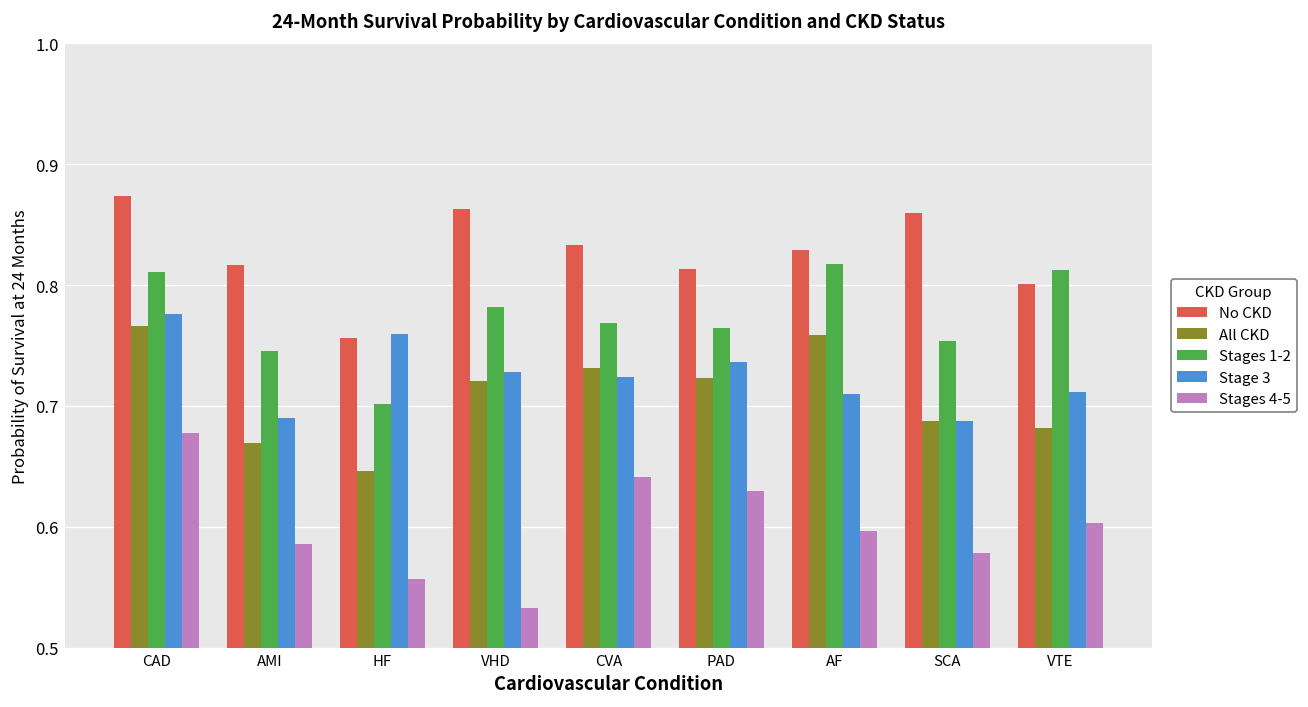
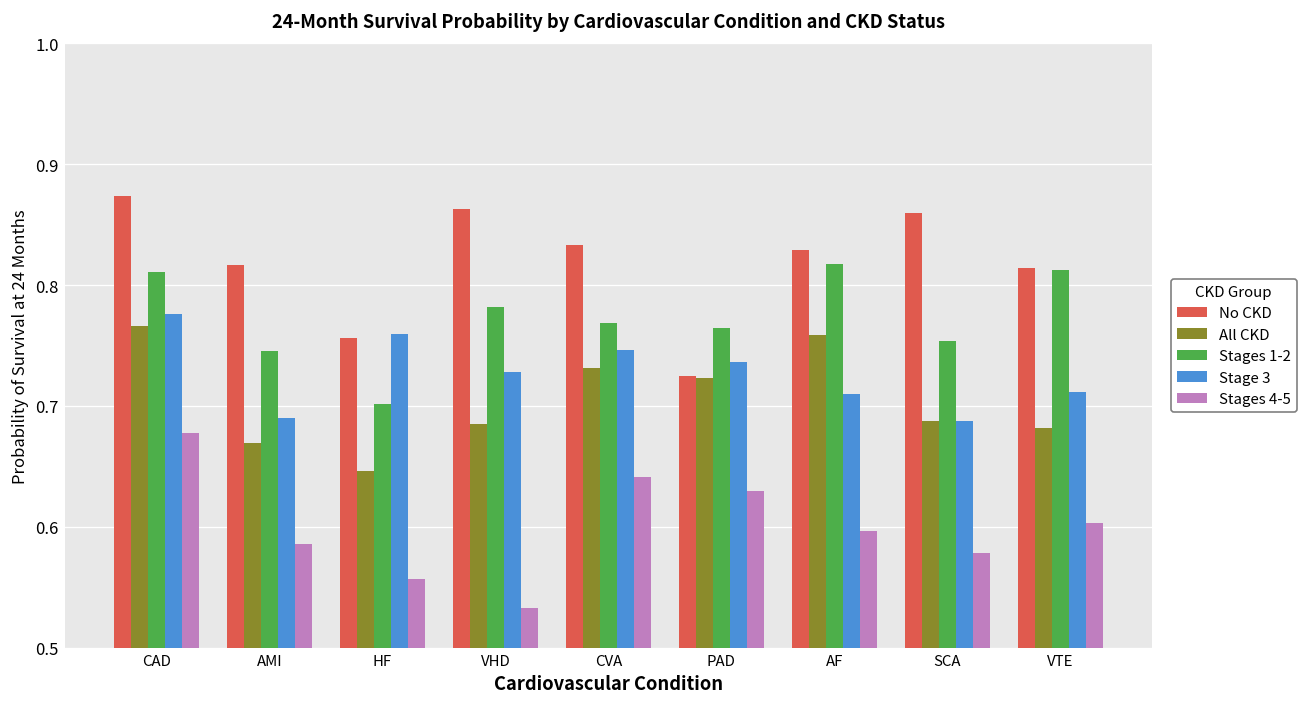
  {
    "No CKD": {
      "CAD": 0.874,
      "AMI": 0.817,
      "HF": 0.756,
      "VHD": 0.863,
      "CVA": 0.833,
-     "PAD": 0.813,
+     "PAD": 0.725,
      "AF": 0.829,
      "SCA": 0.860,
-     "VTE": 0.800
+     "VTE": 0.814
    },
    "All CKD": {
      "CAD": 0.766,
      "AMI": 0.669,
      "HF": 0.646,
-     "VHD": 0.721,
+     "VHD": 0.685,
      "CVA": 0.732,
      "PAD": 0.723,
      "AF": 0.758,
      "SCA": 0.688,
      "VTE": 0.682
    },
    "Stages 1-2": {
      "CAD": 0.811,
      "AMI": 0.745,
      "HF": 0.702,
      "VHD": 0.782,
      "CVA": 0.768,
      "PAD": 0.764,
      "AF": 0.818,
      "SCA": 0.754,
      "VTE": 0.812
    },
    "Stage 3": {
      "CAD": 0.776,
      "AMI": 0.690,
      "HF": 0.760,
      "VHD": 0.728,
-     "CVA": 0.724,
+     "CVA": 0.746,
      "PAD": 0.736,
      "AF": 0.710,
      "SCA": 0.687,
      "VTE": 0.712
    },
    "Stages 4-5": {
      "CAD": 0.678,
      "AMI": 0.586,
      "HF": 0.557,
      "VHD": 0.533,
      "CVA": 0.641,
      "PAD": 0.630,
      "AF": 0.596,
      "SCA": 0.579,
      "VTE": 0.603
    }
  }
